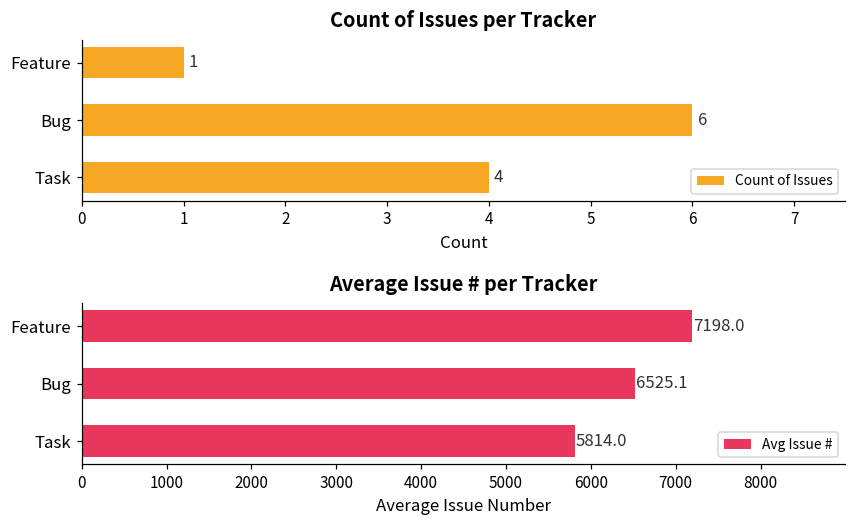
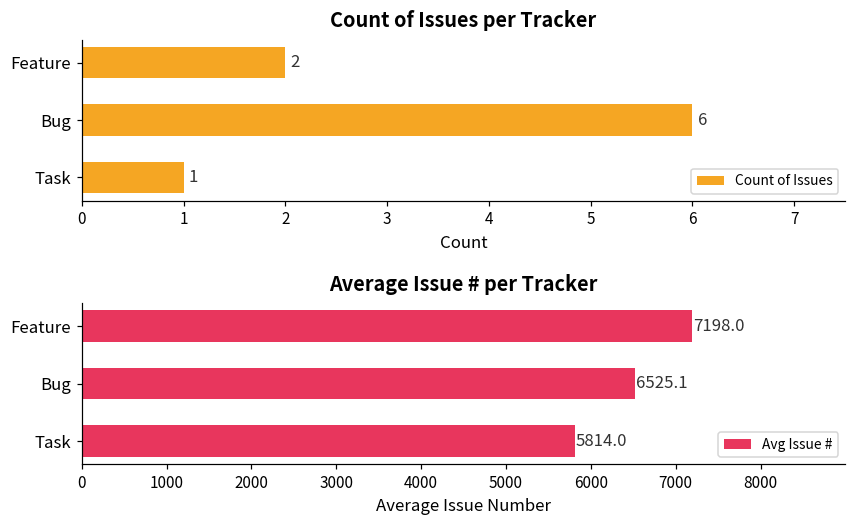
  {
    "Count of Issues per Tracker": {
-     "Feature": 1,
+     "Feature": 2,
      "Bug": 6,
-     "Task": 4
+     "Task": 1
    },
    "Average Issue # per Tracker": {
      "Feature": 7198.0,
      "Bug": 6525.1,
      "Task": 5814.0
    }
  }
